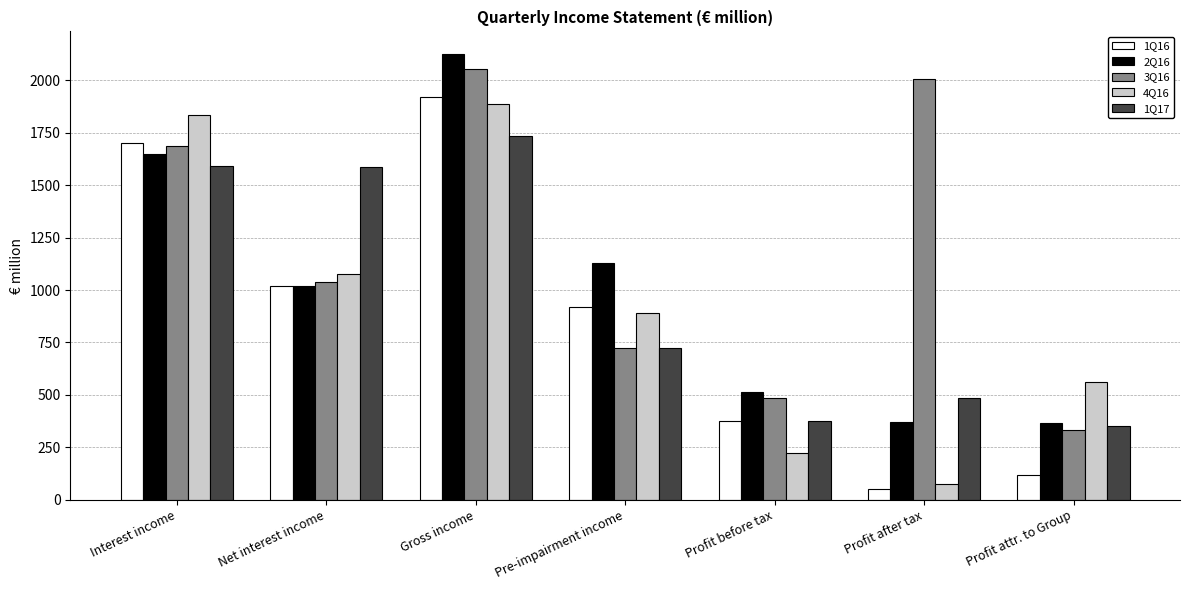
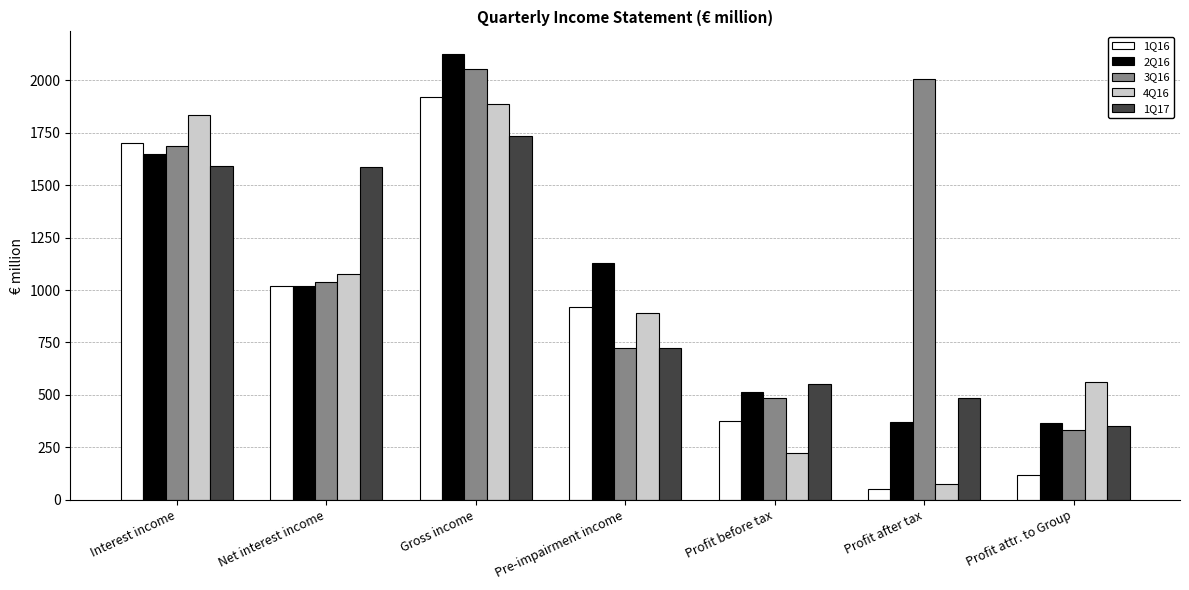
  {
    "1Q16": {
      "Interest income": 1700,
      "Net interest income": 1020,
      "Gross income": 1920,
      "Pre-impairment income": 920,
      "Profit before tax": 380,
      "Profit after tax": 50,
      "Profit attr. to Group": 120
    },
    "2Q16": {
      "Interest income": 1650,
      "Net interest income": 1020,
      "Gross income": 2130,
      "Pre-impairment income": 1130,
      "Profit before tax": 510,
      "Profit after tax": 370,
      "Profit attr. to Group": 370
    },
    "3Q16": {
      "Interest income": 1690,
      "Net interest income": 1040,
      "Gross income": 2050,
      "Pre-impairment income": 720,
      "Profit before tax": 490,
      "Profit after tax": 2000,
      "Profit attr. to Group": 330
    },
    "4Q16": {
      "Interest income": 1840,
      "Net interest income": 1080,
      "Gross income": 1890,
      "Pre-impairment income": 890,
      "Profit before tax": 220,
      "Profit after tax": 80,
      "Profit attr. to Group": 560
    },
    "1Q17": {
      "Interest income": 1590,
      "Net interest income": 1590,
      "Gross income": 1740,
      "Pre-impairment income": 720,
-     "Profit before tax": 380,
+     "Profit before tax": 550,
      "Profit after tax": 490,
      "Profit attr. to Group": 350
    }
  }
